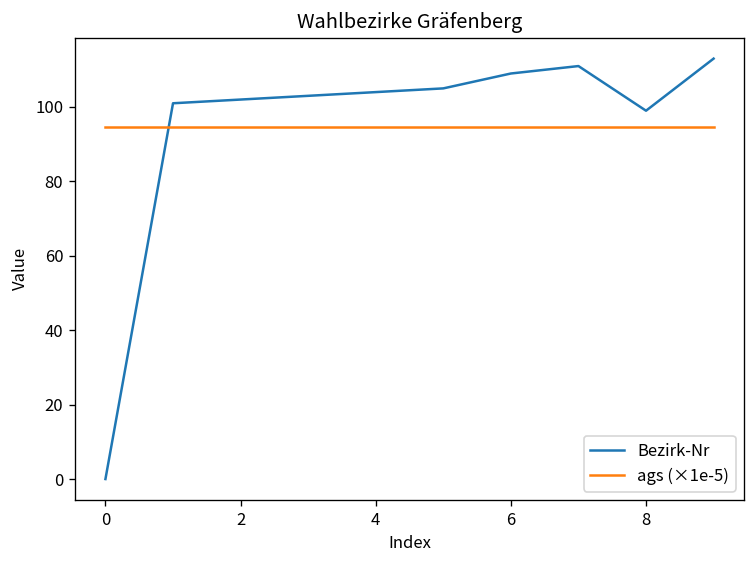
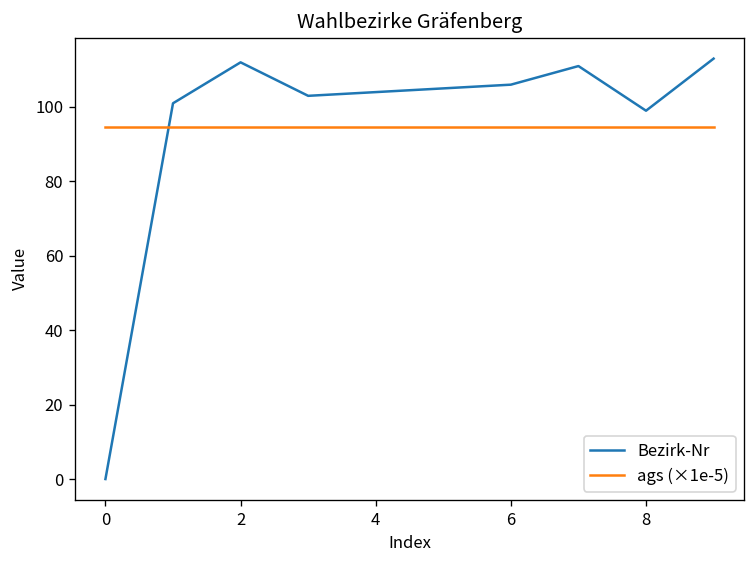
  {
    "Bezirk-Nr": {
      "0": 0,
-     "2": 102,
+     "2": 112,
      "4": 104,
-     "6": 109,
+     "6": 106,
      "8": 99
    },
    "ags (×1e-5)": {
      "0": 95,
      "2": 95,
      "4": 95,
      "6": 95,
      "8": 95
    }
  }
